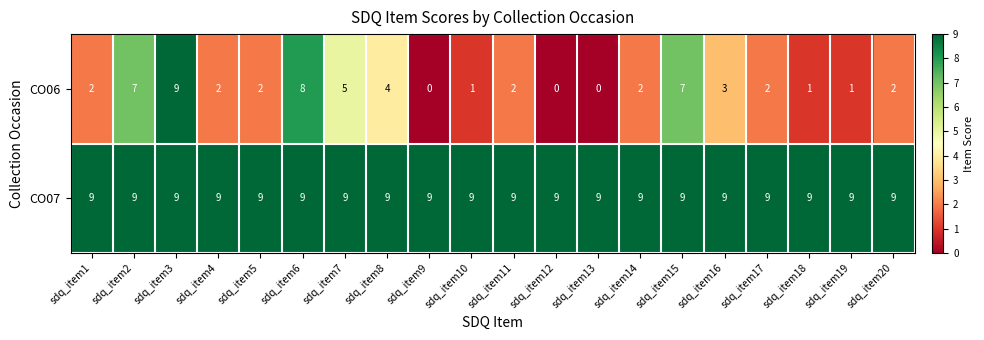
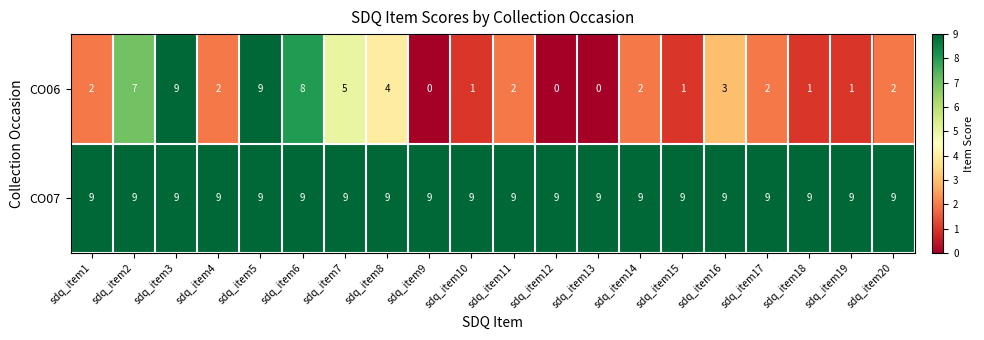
  {
    "CO06": {
      "sdq_item1": 2,
      "sdq_item2": 7,
      "sdq_item3": 9,
      "sdq_item4": 2,
-     "sdq_item5": 2,
+     "sdq_item5": 9,
      "sdq_item6": 8,
      "sdq_item7": 5,
      "sdq_item8": 4,
      "sdq_item9": 0,
      "sdq_item10": 1,
      "sdq_item11": 2,
      "sdq_item12": 0,
      "sdq_item13": 0,
      "sdq_item14": 2,
-     "sdq_item15": 7,
+     "sdq_item15": 1,
      "sdq_item16": 3,
      "sdq_item17": 2,
      "sdq_item18": 1,
      "sdq_item19": 1,
      "sdq_item20": 2
    },
    "CO07": {
      "sdq_item1": 9,
      "sdq_item2": 9,
      "sdq_item3": 9,
      "sdq_item4": 9,
      "sdq_item5": 9,
      "sdq_item6": 9,
      "sdq_item7": 9,
      "sdq_item8": 9,
      "sdq_item9": 9,
      "sdq_item10": 9,
      "sdq_item11": 9,
      "sdq_item12": 9,
      "sdq_item13": 9,
      "sdq_item14": 9,
      "sdq_item15": 9,
      "sdq_item16": 9,
      "sdq_item17": 9,
      "sdq_item18": 9,
      "sdq_item19": 9,
      "sdq_item20": 9
    }
  }
